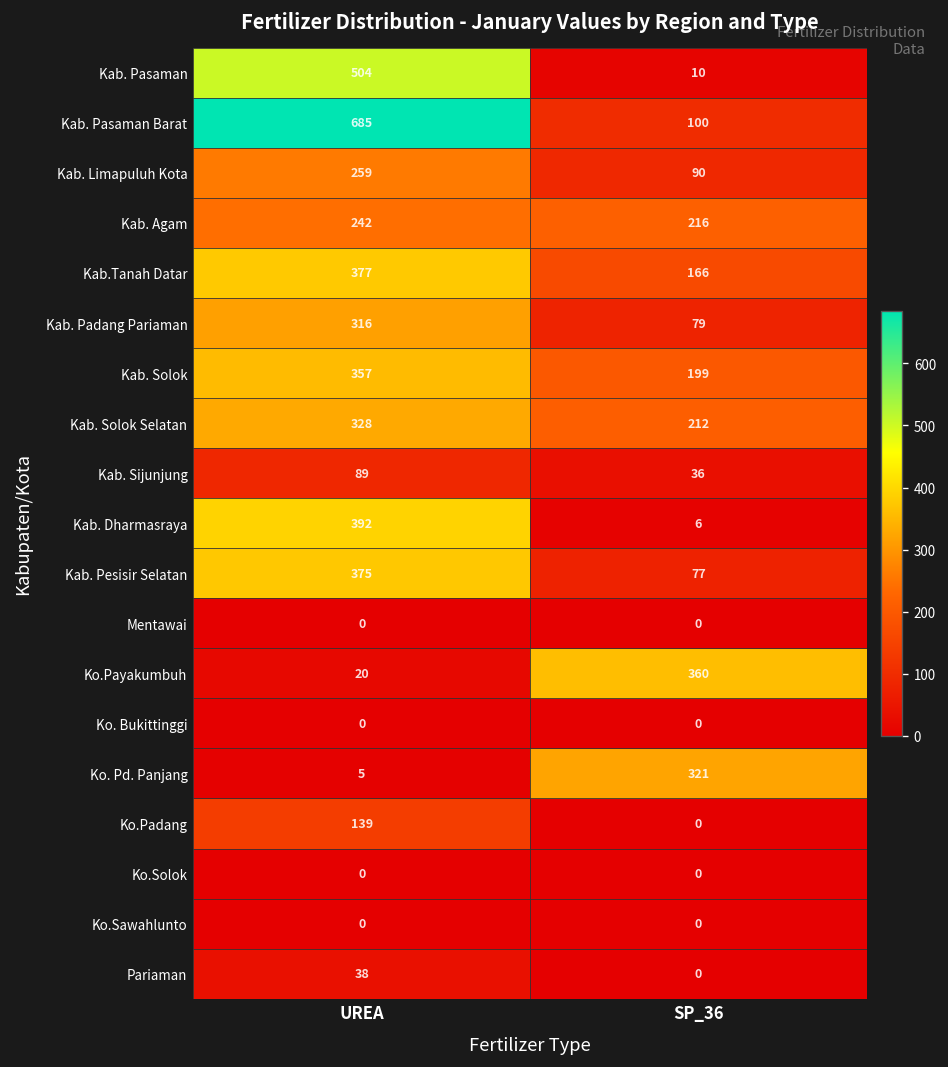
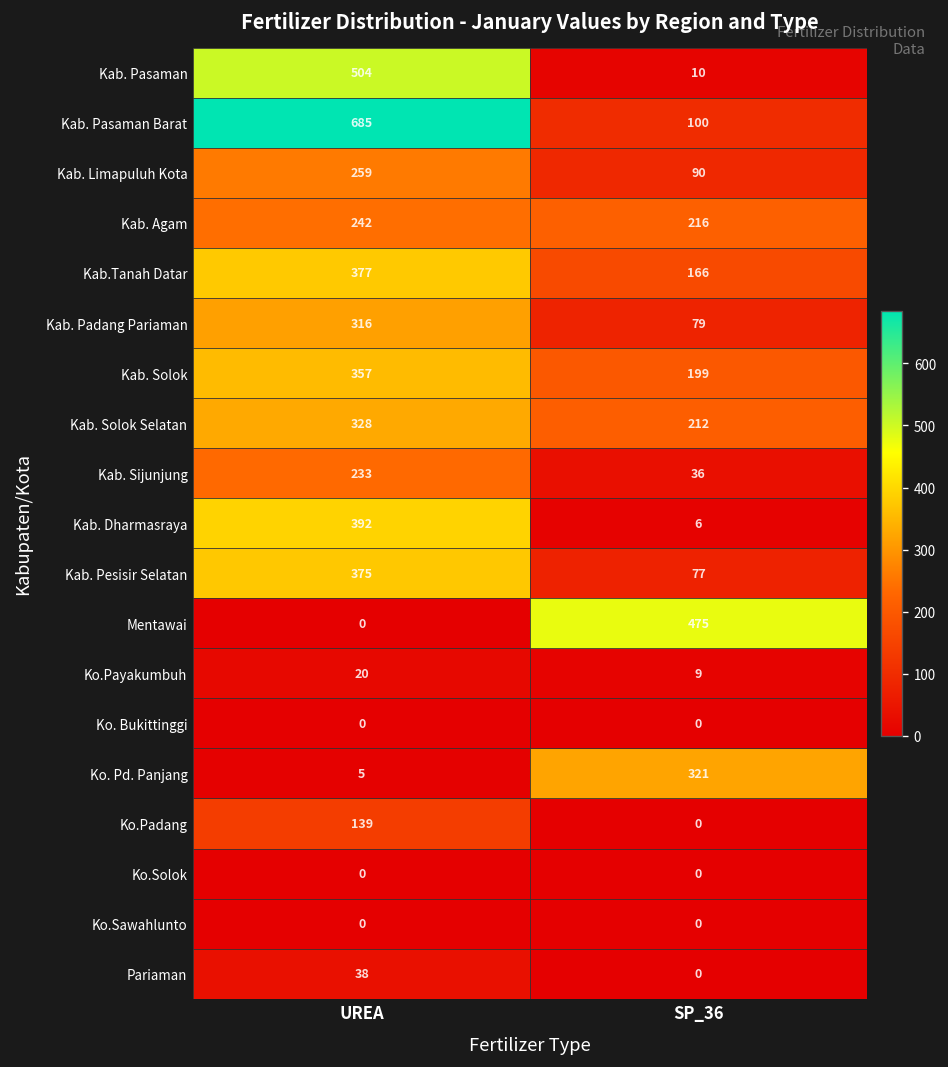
  {
    "Kab. Pasaman": {
      "UREA": 504,
      "SP_36": 10
    },
    "Kab. Pasaman Barat": {
      "UREA": 685,
      "SP_36": 100
    },
    "Kab. Limapuluh Kota": {
      "UREA": 259,
      "SP_36": 90
    },
    "Kab. Agam": {
      "UREA": 242,
      "SP_36": 216
    },
    "Kab.Tanah Datar": {
      "UREA": 377,
      "SP_36": 166
    },
    "Kab. Padang Pariaman": {
      "UREA": 316,
      "SP_36": 79
    },
    "Kab. Solok": {
      "UREA": 357,
      "SP_36": 199
    },
    "Kab. Solok Selatan": {
      "UREA": 328,
      "SP_36": 212
    },
    "Kab. Sijunjung": {
-     "UREA": 89,
+     "UREA": 233,
      "SP_36": 36
    },
    "Kab. Dharmasraya": {
      "UREA": 392,
      "SP_36": 6
    },
    "Kab. Pesisir Selatan": {
      "UREA": 375,
      "SP_36": 77
    },
    "Mentawai": {
      "UREA": 0,
-     "SP_36": 0
+     "SP_36": 475
    },
    "Ko.Payakumbuh": {
      "UREA": 20,
-     "SP_36": 360
+     "SP_36": 9
    },
    "Ko. Bukittinggi": {
      "UREA": 0,
      "SP_36": 0
    },
    "Ko. Pd. Panjang": {
      "UREA": 5,
      "SP_36": 321
    },
    "Ko.Padang": {
      "UREA": 139,
      "SP_36": 0
    },
    "Ko.Solok": {
      "UREA": 0,
      "SP_36": 0
    },
    "Ko.Sawahlunto": {
      "UREA": 0,
      "SP_36": 0
    },
    "Pariaman": {
      "UREA": 38,
      "SP_36": 0
    }
  }
